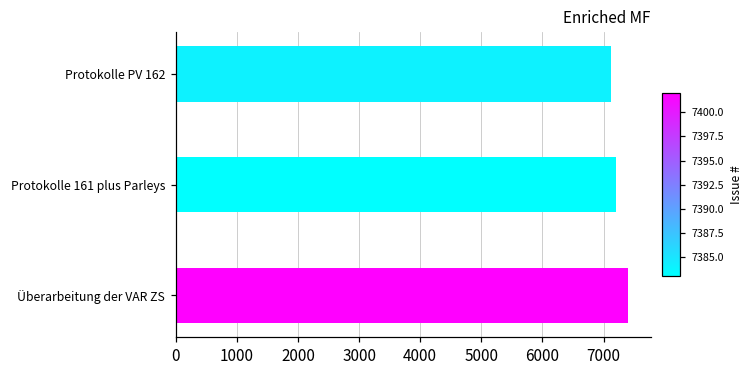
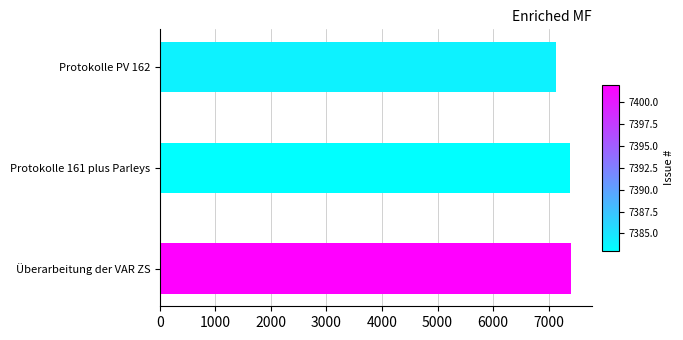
  {
    "Protokolle PV 162": 7100,
-   "Protokolle 161 plus Parleys": 7200,
+   "Protokolle 161 plus Parleys": 7400,
    "Überarbeitung der VAR ZS": 7400
  }
